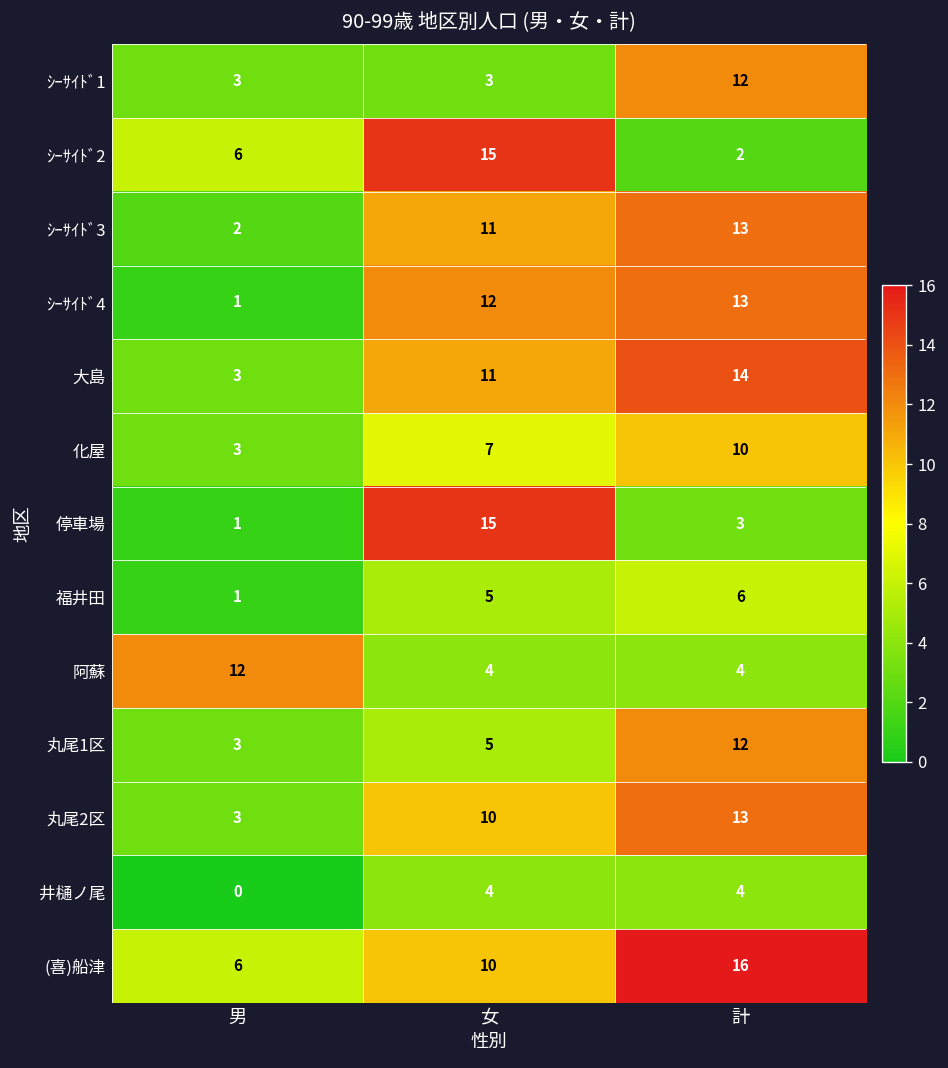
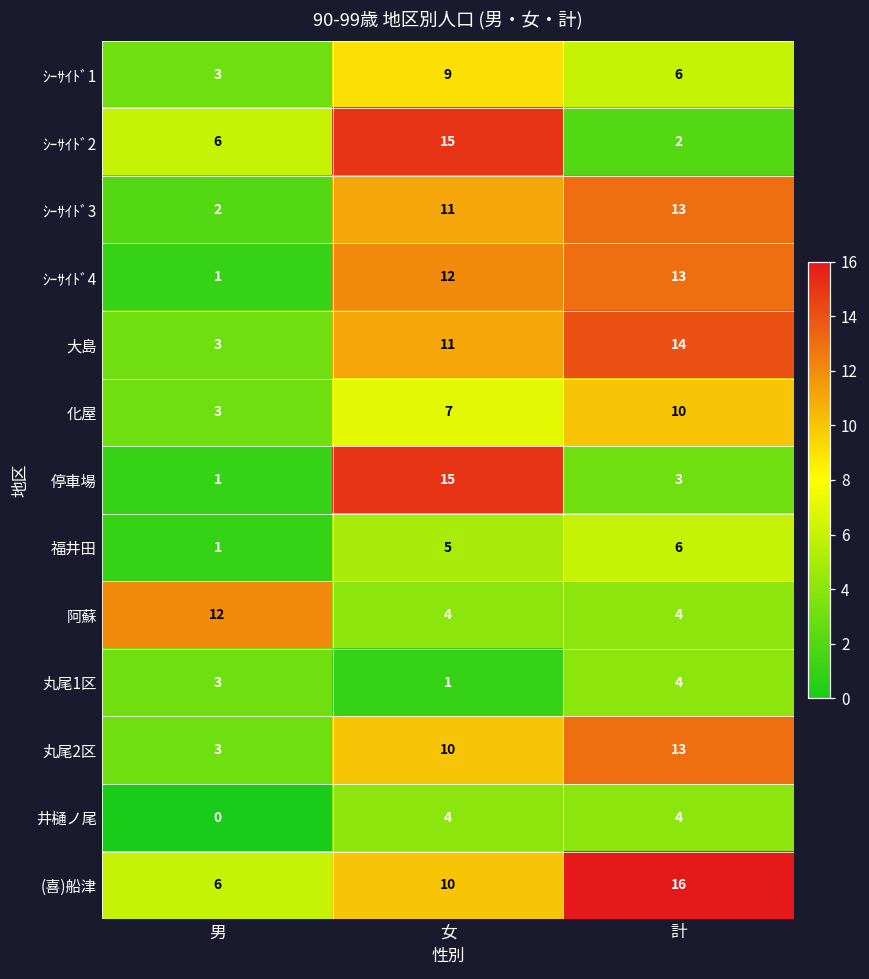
  {
    "ｼｰｻｲﾄﾞ1": {
      "男": 3,
-     "女": 3,
-     "計": 12
+     "女": 9,
+     "計": 6
    },
    "ｼｰｻｲﾄﾞ2": {
      "男": 6,
      "女": 15,
      "計": 2
    },
    "ｼｰｻｲﾄﾞ3": {
      "男": 2,
      "女": 11,
      "計": 13
    },
    "ｼｰｻｲﾄﾞ4": {
      "男": 1,
      "女": 12,
      "計": 13
    },
    "大島": {
      "男": 3,
      "女": 11,
      "計": 14
    },
    "化屋": {
      "男": 3,
      "女": 7,
      "計": 10
    },
    "停車場": {
      "男": 1,
      "女": 15,
      "計": 3
    },
    "福井田": {
      "男": 1,
      "女": 5,
      "計": 6
    },
    "阿蘇": {
      "男": 12,
      "女": 4,
      "計": 4
    },
    "丸尾1区": {
      "男": 3,
-     "女": 5,
-     "計": 12
+     "女": 1,
+     "計": 4
    },
    "丸尾2区": {
      "男": 3,
      "女": 10,
      "計": 13
    },
    "井樋ノ尾": {
      "男": 0,
      "女": 4,
      "計": 4
    },
    "(喜)船津": {
      "男": 6,
      "女": 10,
      "計": 16
    }
  }
